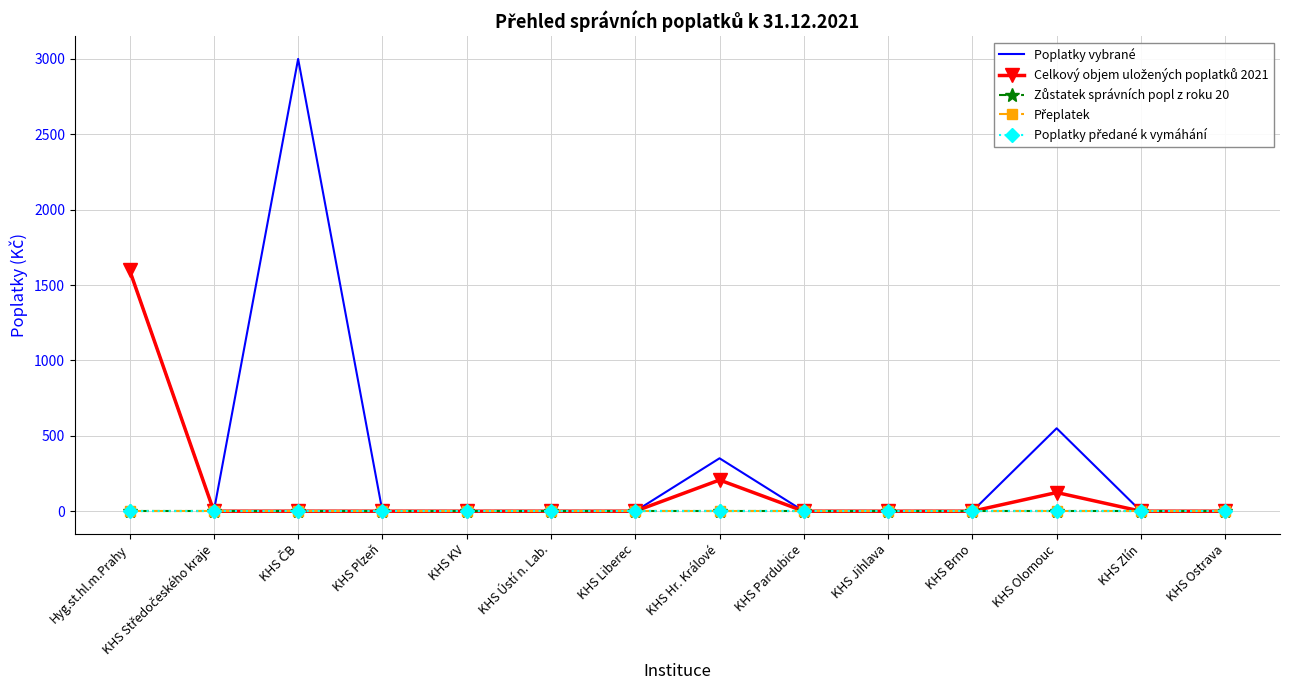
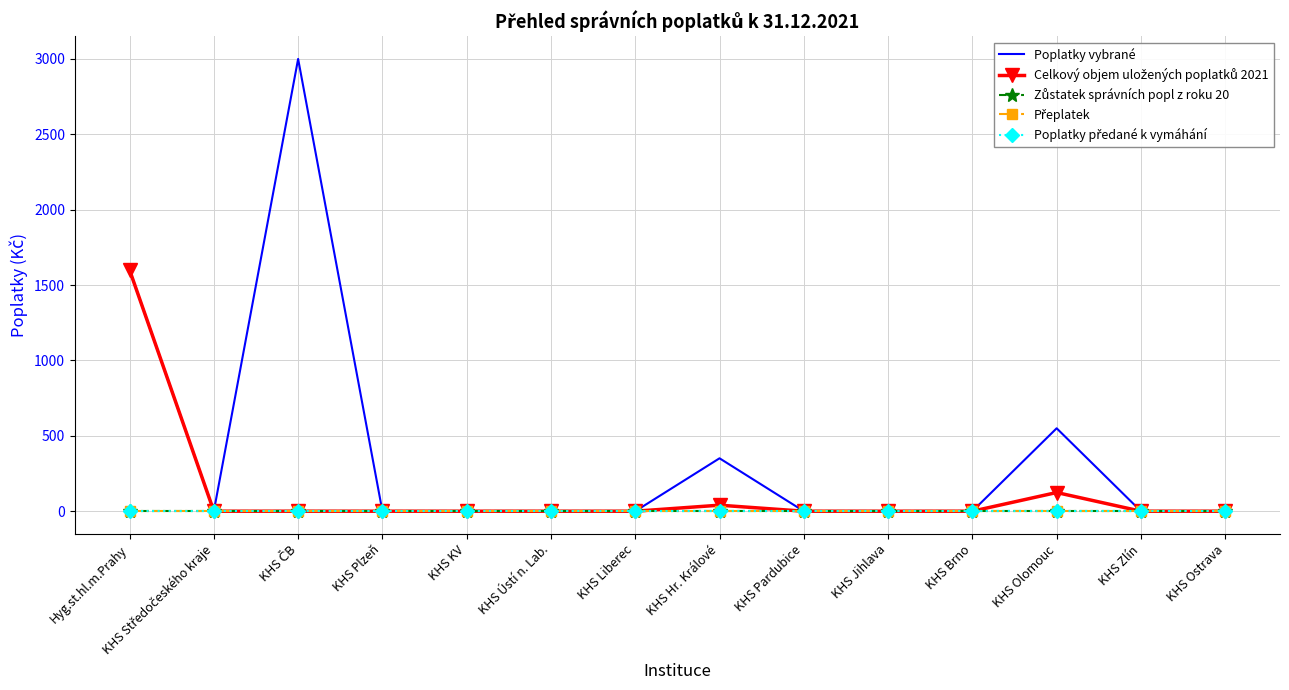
  {
    "Poplatky vybrané": {
      "KHS ČB": 3000,
      "KHS Hr. Králové": 350,
      "KHS Olomouc": 550
    },
    "Celkový objem uložených poplatků 2021": {
-     "KHS Hr. Králové": 210,
+     "KHS Hr. Králové": 40,
      "KHS Olomouc": 120
    },
    "Poplatky předané k vymáhání": {
      "Hyg.st.hl.m.Prahy": 0,
      "KHS Hr. Králové": 0,
      "KHS Olomouc": 0
    }
  }
